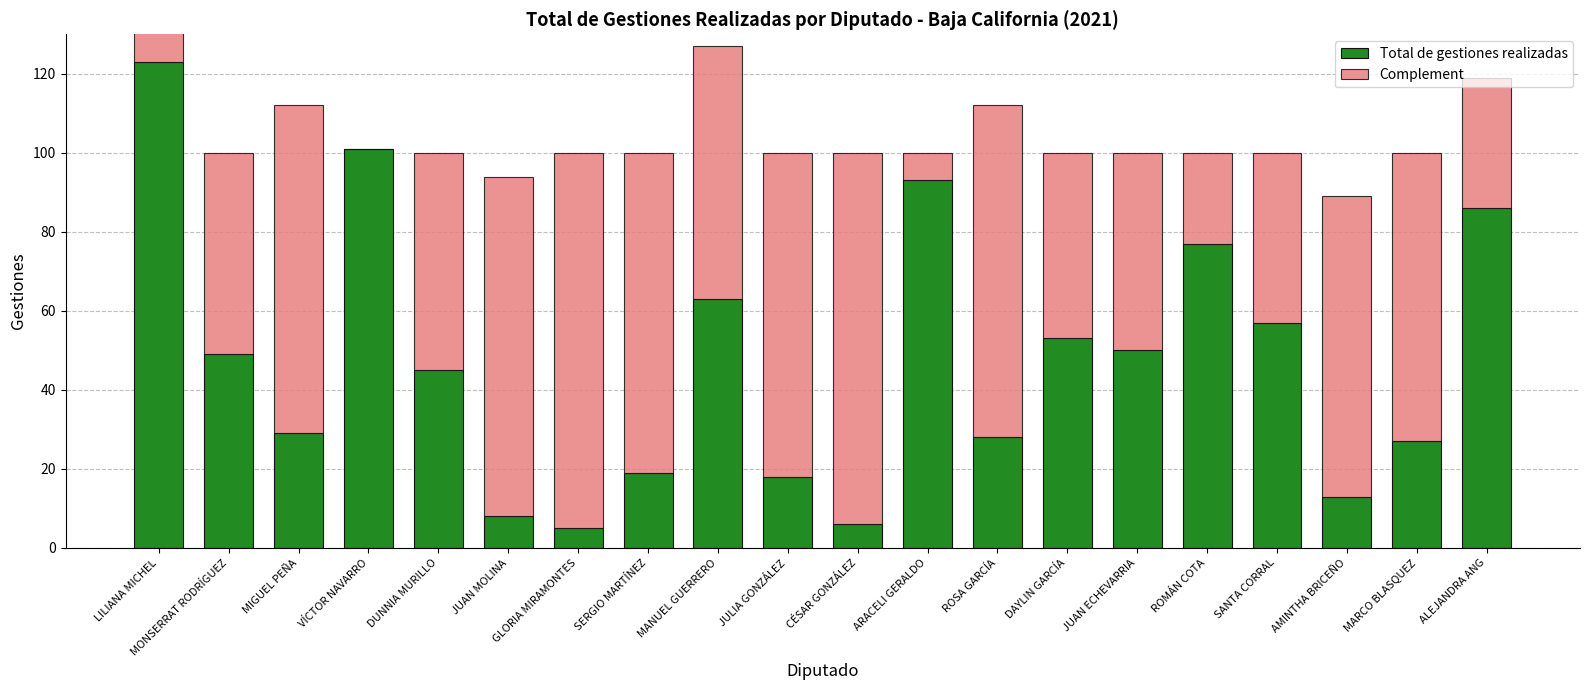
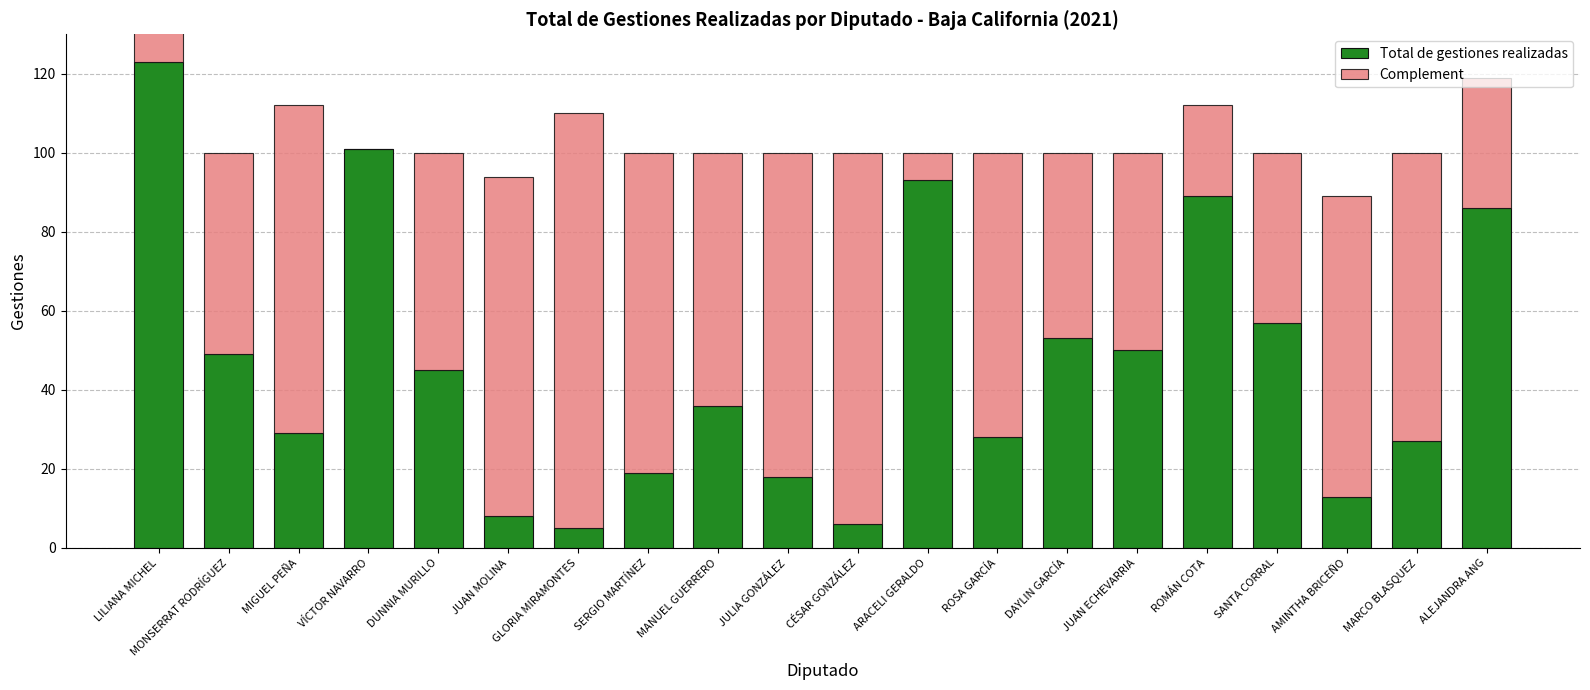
  {
    "Total de gestiones realizadas": {
      "LILIANA MICHEL": 123,
      "MONSERRAT RODRÍGUEZ": 49,
      "MIGUEL PEÑA": 29,
      "VÍCTOR NAVARRO": 101,
      "DUNNIA MURILLO": 45,
      "JUAN MOLINA": 8,
      "GLORIA MIRAMONTES": 5,
      "SERGIO MARTÍNEZ": 19,
-     "MANUEL GUERRERO": 63,
+     "MANUEL GUERRERO": 36,
      "JULIA GONZÁLEZ": 18,
      "CÉSAR GONZÁLEZ": 6,
      "ARACELI GERALDO": 93,
      "ROSA GARCÍA": 28,
      "DAYLIN GARCÍA": 53,
      "JUAN ECHEVARRIA": 50,
-     "ROMÁN COTA": 77,
+     "ROMÁN COTA": 89,
      "SANTA CORRAL": 57,
      "AMINTHA BRICEÑO": 13,
      "MARCO BLASQUEZ": 27,
      "ALEJANDRA ANG": 86
    },
    "Complement": {
      "MONSERRAT RODRÍGUEZ": 51,
      "MIGUEL PEÑA": 83,
      "VÍCTOR NAVARRO": 0,
      "DUNNIA MURILLO": 55,
      "JUAN MOLINA": 86,
-     "GLORIA MIRAMONTES": 95,
+     "GLORIA MIRAMONTES": 105,
      "SERGIO MARTÍNEZ": 81,
      "MANUEL GUERRERO": 64,
      "JULIA GONZÁLEZ": 82,
      "CÉSAR GONZÁLEZ": 94,
      "ARACELI GERALDO": 7,
-     "ROSA GARCÍA": 84,
+     "ROSA GARCÍA": 72,
      "DAYLIN GARCÍA": 47,
      "JUAN ECHEVARRIA": 50,
      "ROMÁN COTA": 23,
      "SANTA CORRAL": 43,
      "AMINTHA BRICEÑO": 76,
      "MARCO BLASQUEZ": 73
    }
  }
